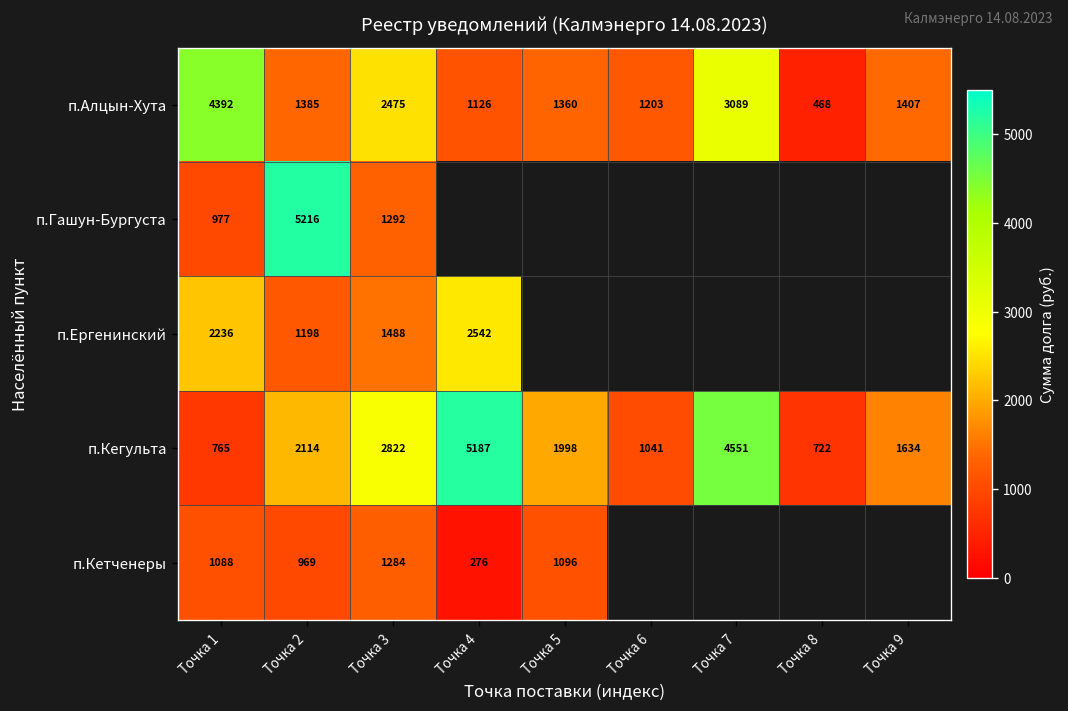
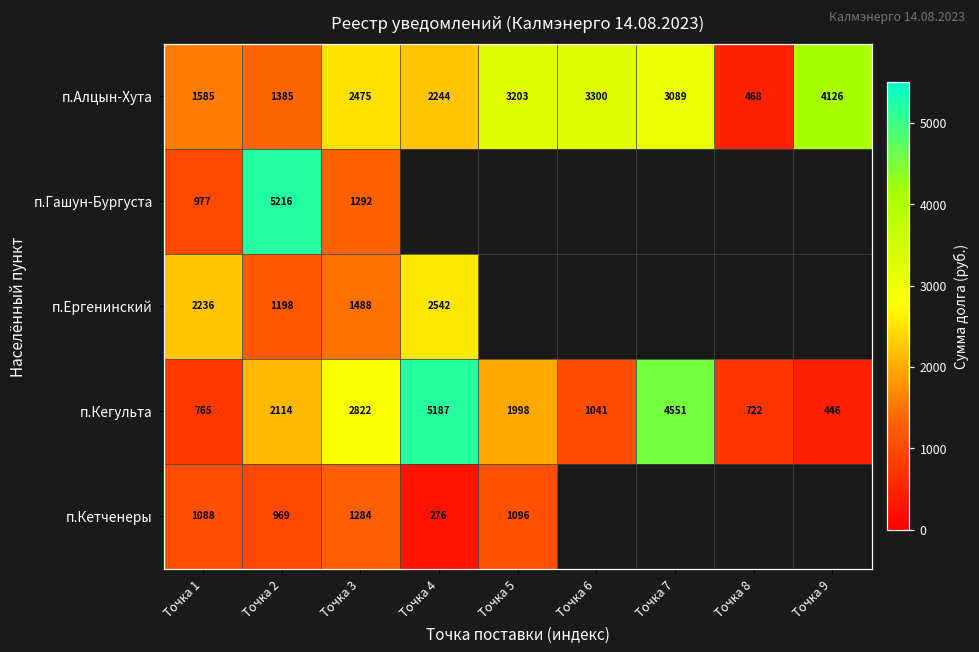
  {
    "п.Алцын-Хута": {
-     "Точка 1": 4392,
+     "Точка 1": 1585,
      "Точка 2": 1385,
      "Точка 3": 2475,
-     "Точка 4": 1126,
-     "Точка 5": 1360,
-     "Точка 6": 1203,
+     "Точка 4": 2244,
+     "Точка 5": 3203,
+     "Точка 6": 3300,
      "Точка 7": 3089,
      "Точка 8": 468,
-     "Точка 9": 1407
+     "Точка 9": 4126
    },
    "п.Гашун-Бургуста": {
      "Точка 1": 977,
      "Точка 2": 5216,
      "Точка 3": 1292
    },
    "п.Ергенинский": {
      "Точка 1": 2236,
      "Точка 2": 1198,
      "Точка 3": 1488,
      "Точка 4": 2542
    },
    "п.Кегульта": {
      "Точка 1": 765,
      "Точка 2": 2114,
      "Точка 3": 2822,
      "Точка 4": 5187,
      "Точка 5": 1998,
      "Точка 6": 1041,
      "Точка 7": 4551,
      "Точка 8": 722,
-     "Точка 9": 1634
+     "Точка 9": 446
    },
    "п.Кетченеры": {
      "Точка 1": 1088,
      "Точка 2": 969,
      "Точка 3": 1284,
      "Точка 4": 276,
      "Точка 5": 1096
    }
  }
